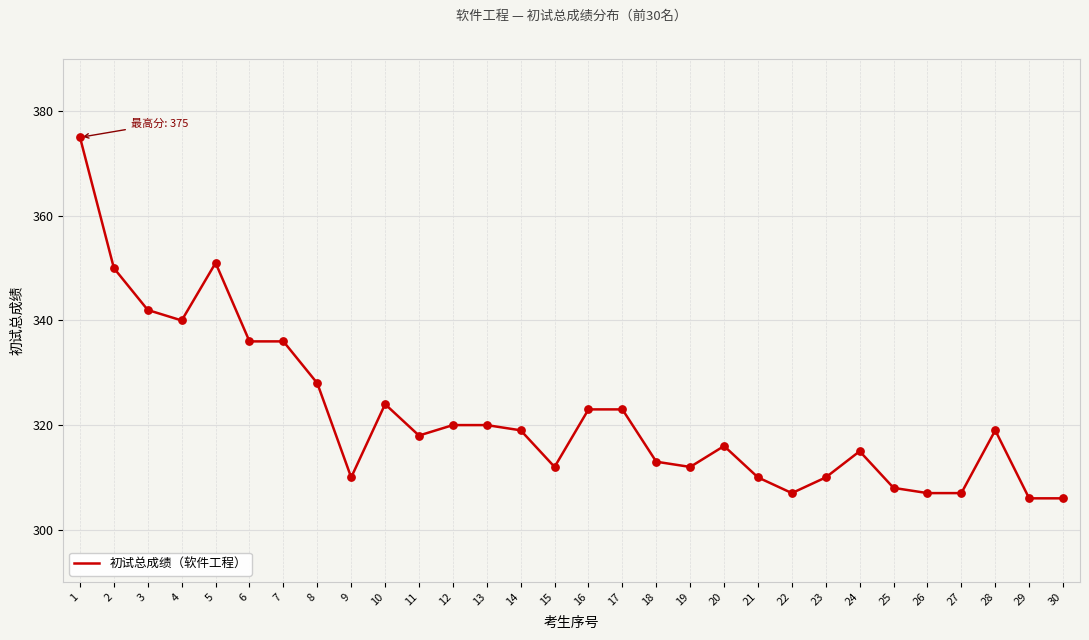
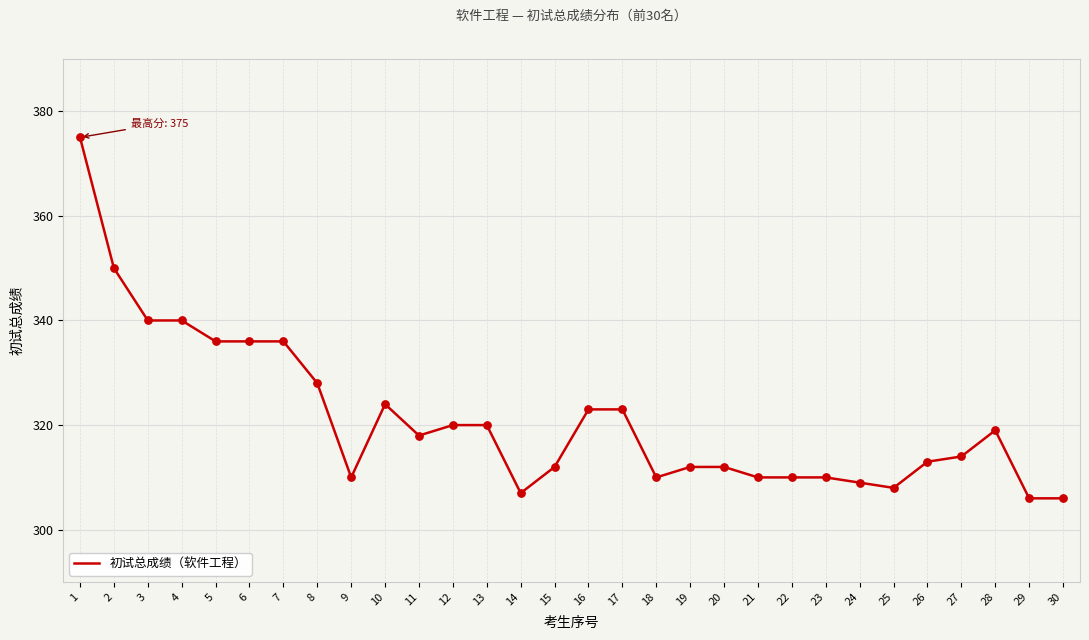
  {
    "2": 350,
-   "3": 342,
+   "3": 340,
    "4": 340,
-   "5": 351,
+   "5": 336,
    "6": 336,
    "7": 336,
    "8": 328,
    "9": 310,
    "10": 324,
    "11": 318,
    "12": 320,
    "13": 320,
-   "14": 319,
+   "14": 307,
    "15": 312,
    "16": 323,
    "17": 323,
-   "18": 313,
+   "18": 310,
    "19": 312,
-   "20": 316,
+   "20": 312,
    "21": 310,
-   "22": 307,
+   "22": 310,
    "23": 310,
-   "24": 315,
+   "24": 309,
    "25": 308,
-   "26": 307,
-   "27": 307,
+   "26": 313,
+   "27": 314,
    "28": 319,
    "29": 306,
    "30": 306
  }
